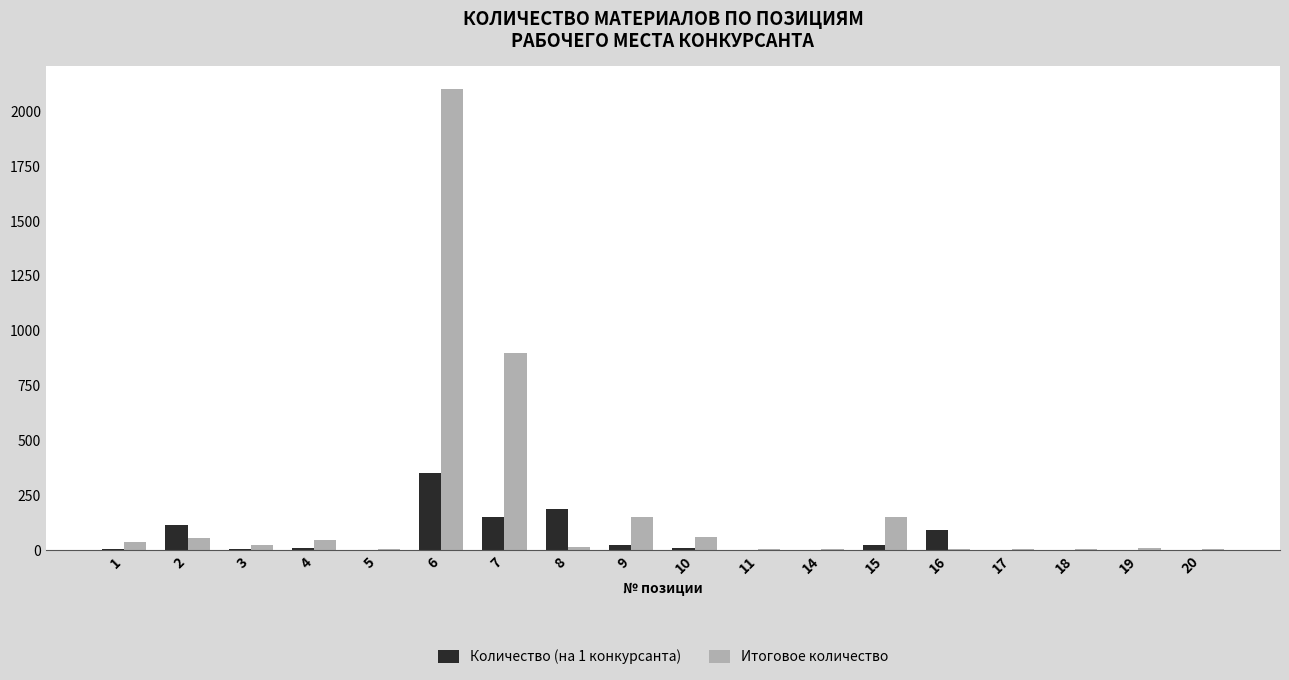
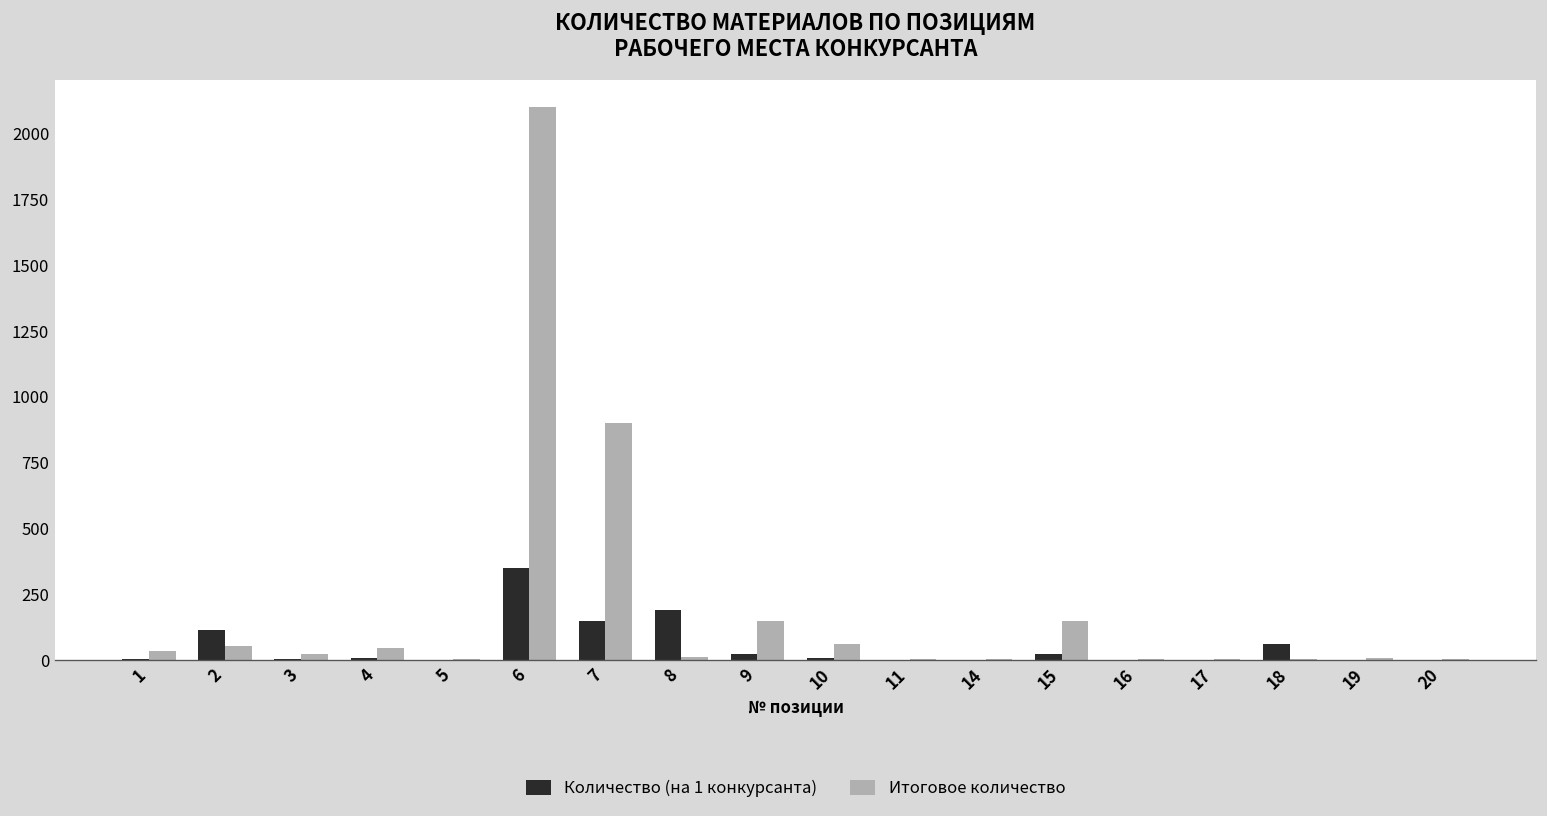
  {
    "Количество (на 1 конкурсанта)": {
      "2": 120,
      "6": 350,
      "7": 150,
      "8": 190,
      "9": 30,
      "15": 30,
-     "16": 90,
-     "18": 0
+     "16": 0,
+     "18": 60
    },
    "Итоговое количество": {
      "1": 40,
      "2": 50,
      "3": 20,
      "4": 50,
      "6": 2100,
      "7": 900,
      "8": 10,
      "9": 150,
      "10": 60,
      "15": 150
    }
  }
